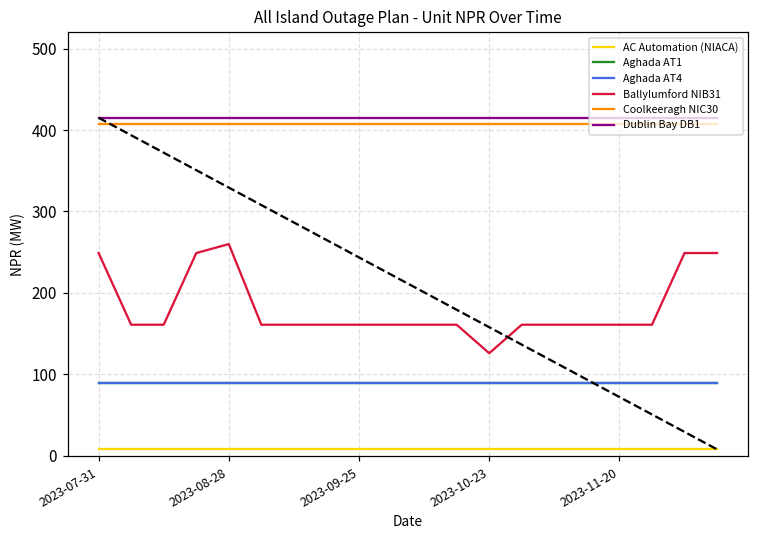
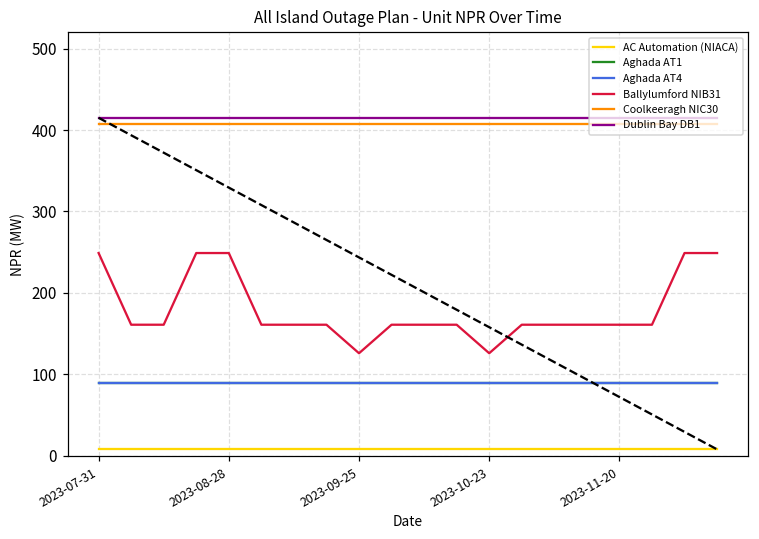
  {
    "AC Automation (NIACA)": {
      "2023-07-31": 10,
      "2023-08-28": 10,
      "2023-09-25": 10,
      "2023-10-23": 10,
      "2023-11-20": 10
    },
    "Aghada AT4": {
      "2023-07-31": 90,
      "2023-08-28": 90,
      "2023-09-25": 90,
      "2023-10-23": 90,
      "2023-11-20": 90
    },
    "Ballylumford NIB31": {
      "2023-07-31": 250,
-     "2023-08-28": 260,
-     "2023-09-25": 160,
+     "2023-08-28": 250,
+     "2023-09-25": 130,
      "2023-10-23": 130,
      "2023-11-20": 160
    },
    "Coolkeeragh NIC30": {
      "2023-07-31": 410,
      "2023-08-28": 410,
      "2023-09-25": 410,
      "2023-10-23": 410
    },
    "Dublin Bay DB1": {
      "2023-08-28": 420,
      "2023-09-25": 420,
      "2023-10-23": 420
    }
  }
